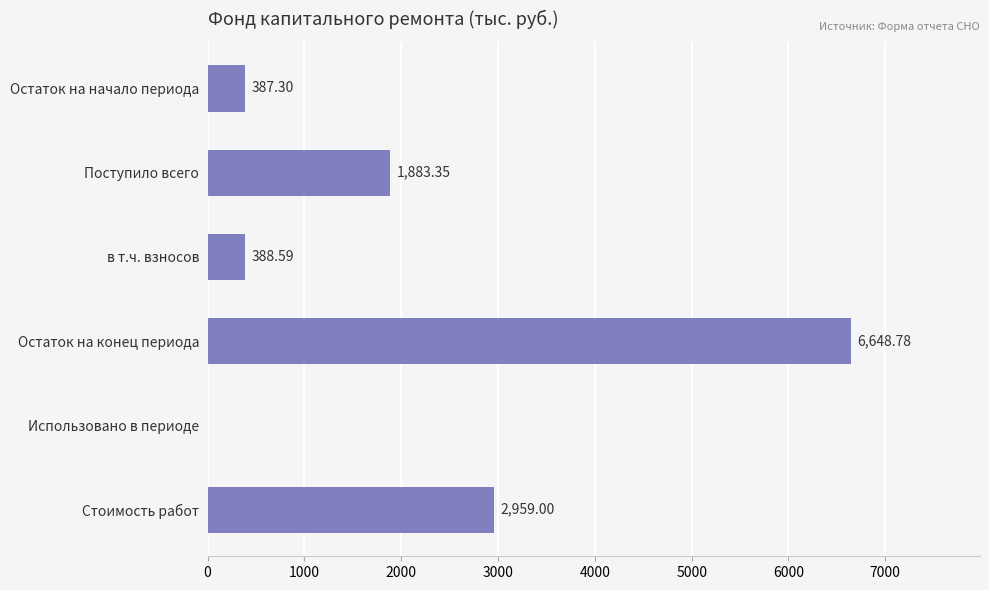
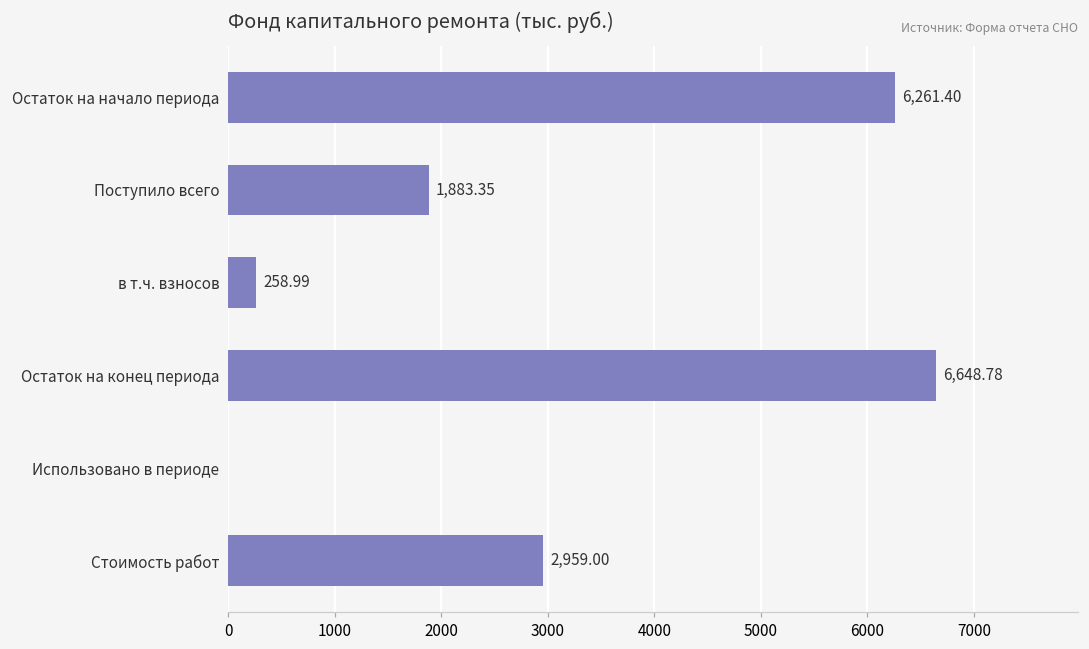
  {
-   "Остаток на начало периода": "387.30",
+   "Остаток на начало периода": "6,261.40",
    "Поступило всего": "1,883.35",
-   "в т.ч. взносов": "388.59",
+   "в т.ч. взносов": "258.99",
    "Остаток на конец периода": "6,648.78",
    "Стоимость работ": "2,959.00"
  }
